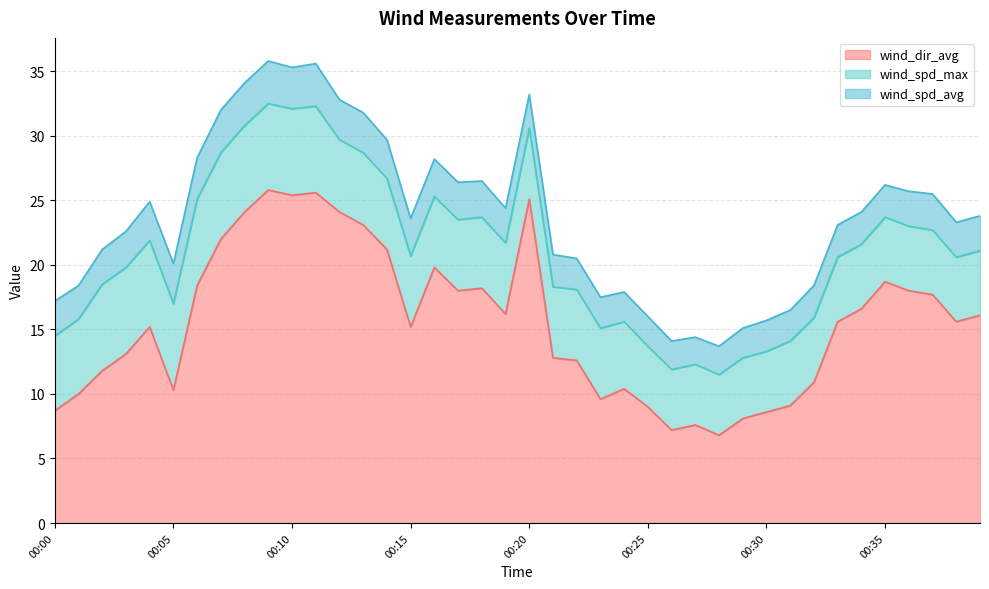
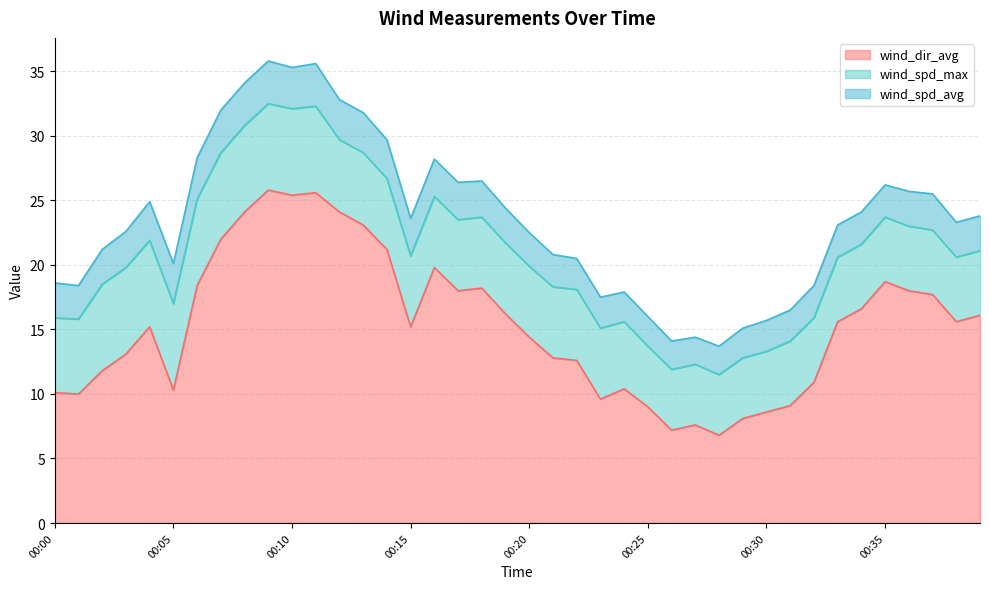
  {
    "wind_dir_avg": {
-     "00:00": 8.7,
+     "00:00": 10.1,
      "00:05": 10.3,
      "00:10": 25.4,
      "00:15": 15.2,
-     "00:20": 25.1,
+     "00:20": 14.4,
      "00:25": 9.0,
      "00:30": 8.6,
      "00:35": 18.7
    }
  }
